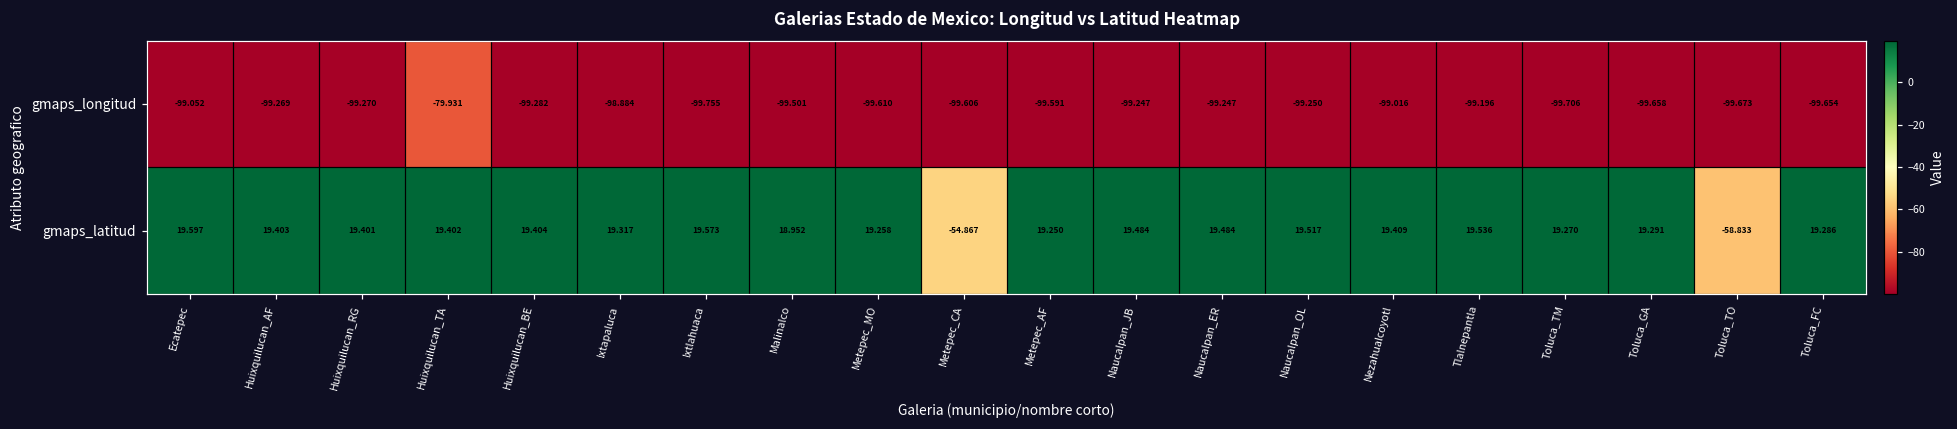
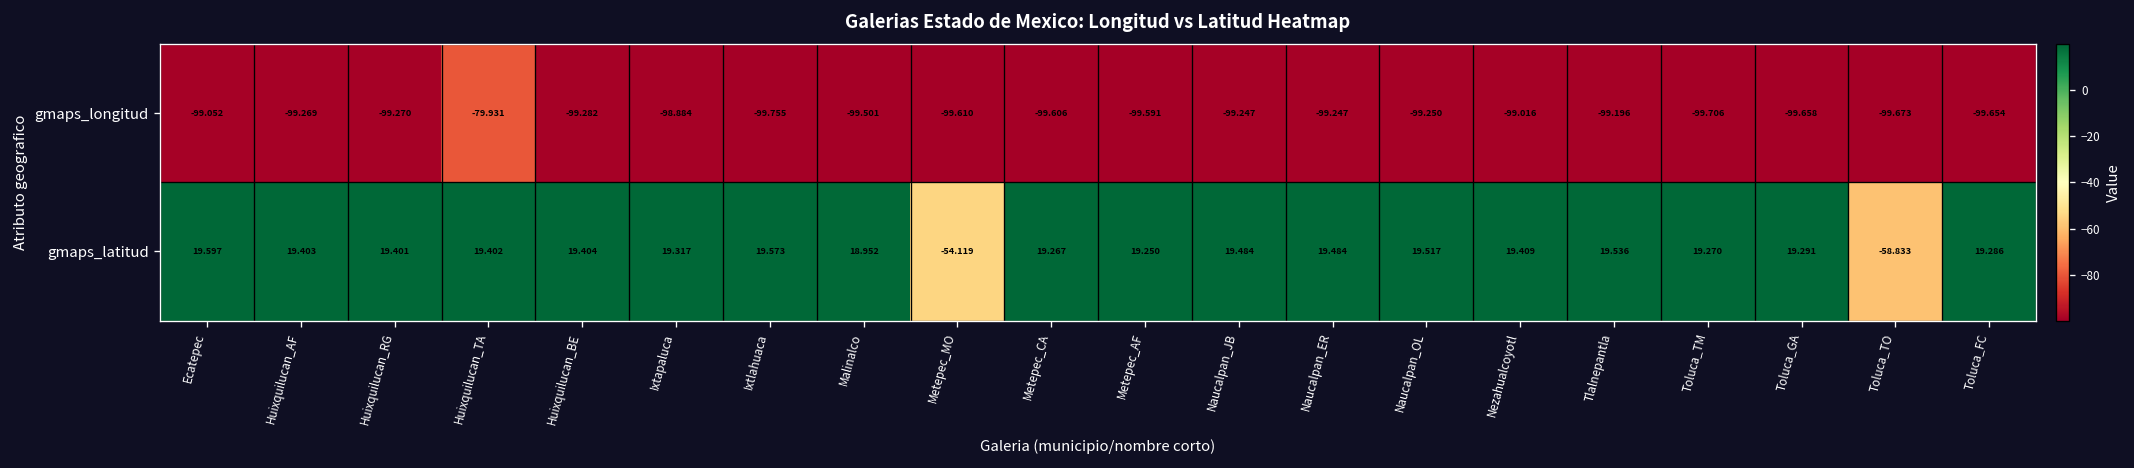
  {
    "gmaps_longitud": {
      "Ecatepec": -99.052,
      "Huixquilucan_AF": -99.269,
      "Huixquilucan_RG": -99.270,
      "Huixquilucan_TA": -79.931,
      "Huixquilucan_BE": -99.282,
      "Ixtapaluca": -98.884,
      "Ixtlahuaca": -99.755,
      "Malinalco": -99.501,
      "Metepec_MO": -99.610,
      "Metepec_CA": -99.606,
      "Metepec_AF": -99.591,
      "Naucalpan_JB": -99.247,
      "Naucalpan_ER": -99.247,
      "Naucalpan_OL": -99.250,
      "Nezahualcoyotl": -99.016,
      "Tlalnepantla": -99.196,
      "Toluca_TM": -99.706,
      "Toluca_GA": -99.658,
      "Toluca_TO": -99.673,
      "Toluca_FC": -99.654
    },
    "gmaps_latitud": {
      "Ecatepec": 19.597,
      "Huixquilucan_AF": 19.403,
      "Huixquilucan_RG": 19.401,
      "Huixquilucan_TA": 19.402,
      "Huixquilucan_BE": 19.404,
      "Ixtapaluca": 19.317,
      "Ixtlahuaca": 19.573,
      "Malinalco": 18.952,
-     "Metepec_MO": 19.258,
-     "Metepec_CA": -54.867,
+     "Metepec_MO": -54.119,
+     "Metepec_CA": 19.267,
      "Metepec_AF": 19.250,
      "Naucalpan_JB": 19.484,
      "Naucalpan_ER": 19.484,
      "Naucalpan_OL": 19.517,
      "Nezahualcoyotl": 19.409,
      "Tlalnepantla": 19.536,
      "Toluca_TM": 19.270,
      "Toluca_GA": 19.291,
      "Toluca_TO": -58.833,
      "Toluca_FC": 19.286
    }
  }
